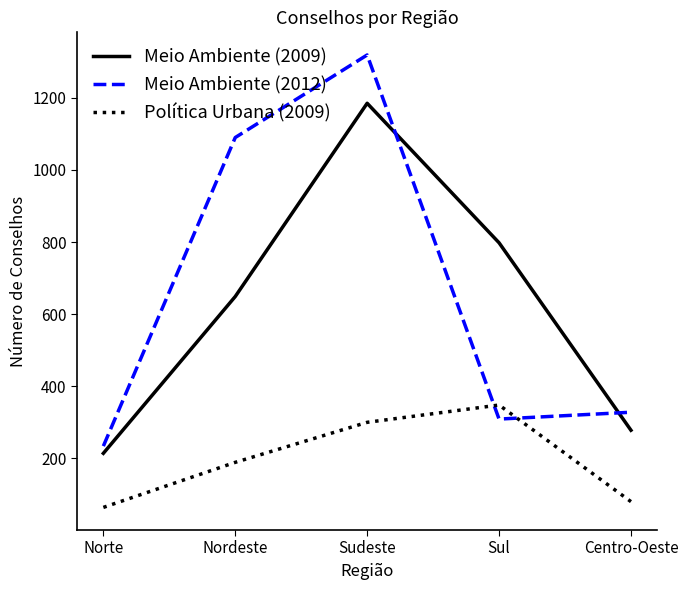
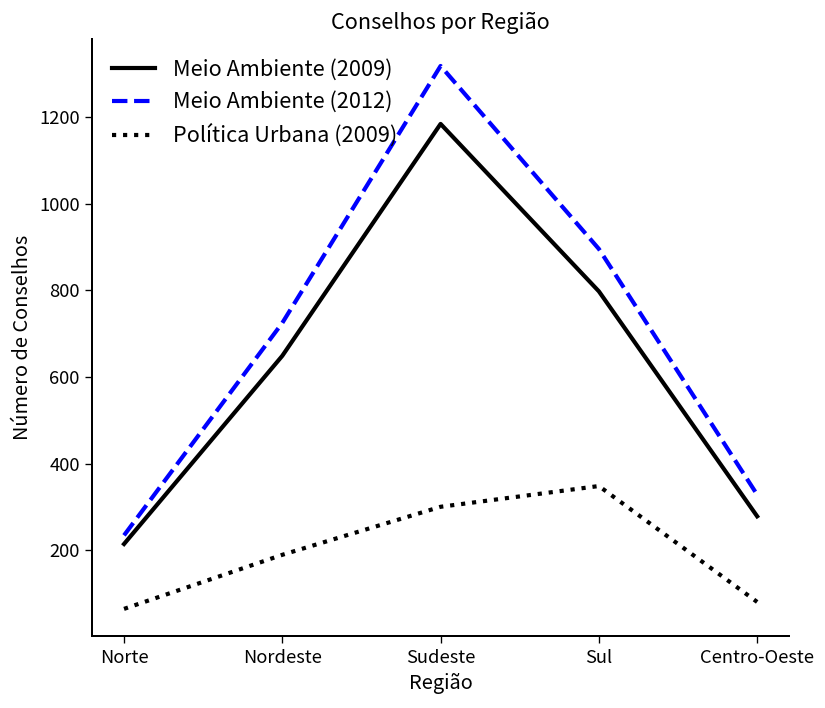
  {
    "Meio Ambiente (2012)": {
      "Norte": 230,
-     "Nordeste": 1090,
+     "Nordeste": 730,
      "Sudeste": 1320,
-     "Sul": 310,
+     "Sul": 900,
      "Centro-Oeste": 330
    }
  }
